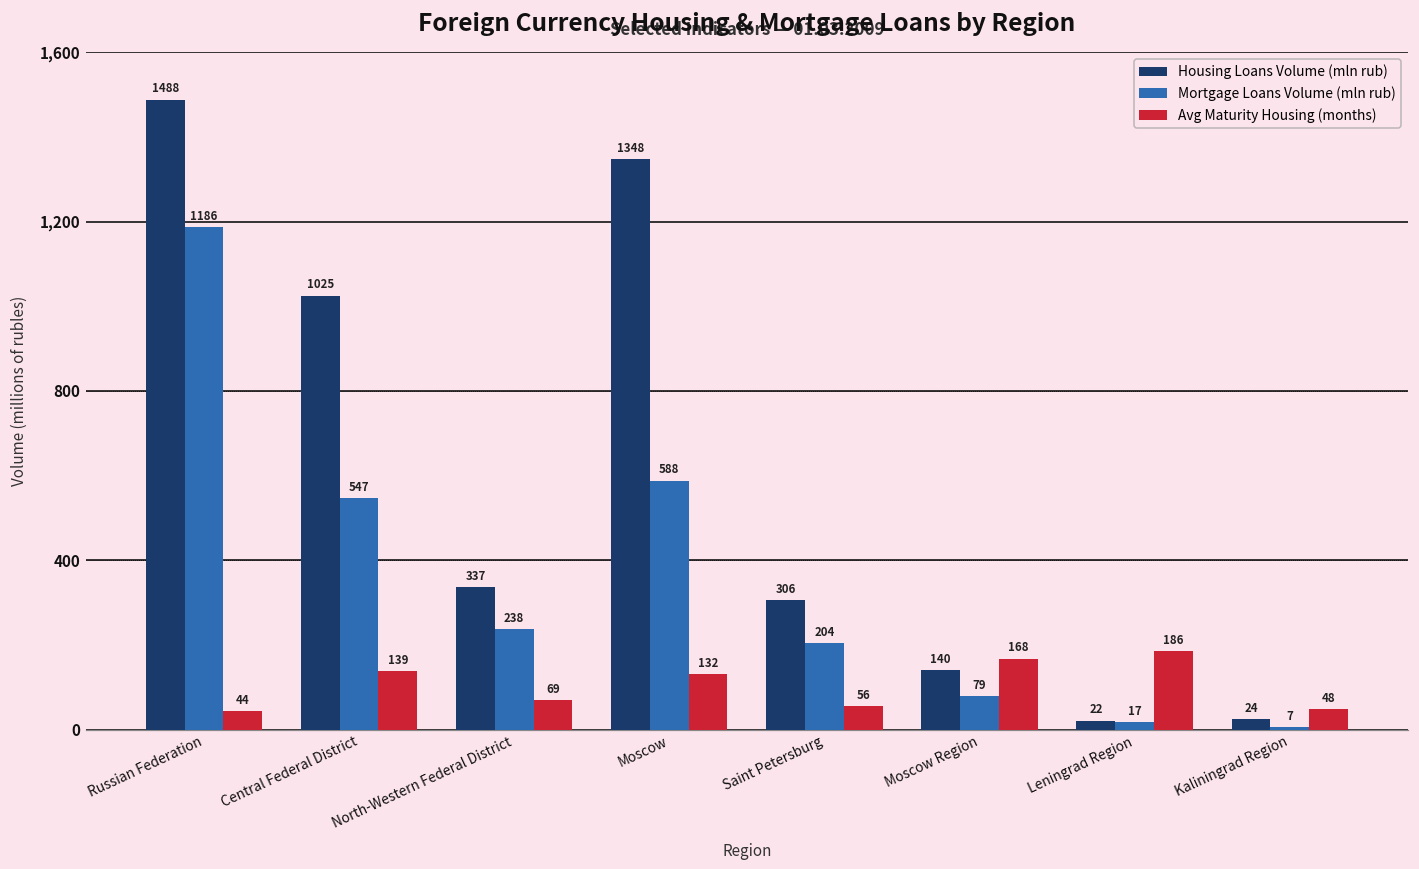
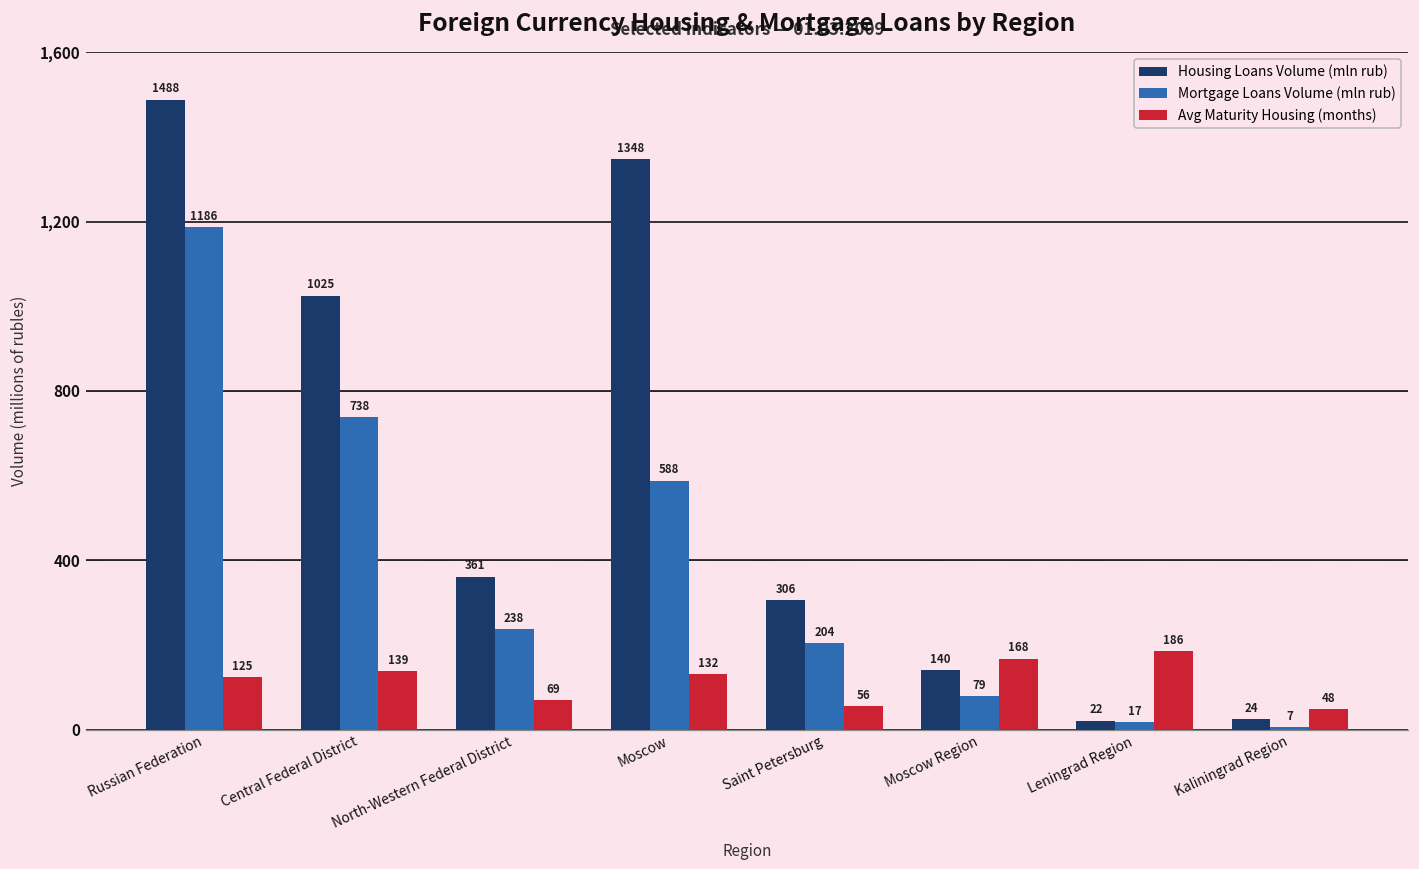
  {
    "Housing Loans Volume (mln rub)": {
      "Russian Federation": 1488,
      "Central Federal District": 1025,
-     "North-Western Federal District": 337,
+     "North-Western Federal District": 361,
      "Moscow": 1348,
      "Saint Petersburg": 306,
      "Moscow Region": 140,
      "Leningrad Region": 22,
      "Kaliningrad Region": 24
    },
    "Mortgage Loans Volume (mln rub)": {
      "Russian Federation": 1186,
-     "Central Federal District": 547,
+     "Central Federal District": 738,
      "North-Western Federal District": 238,
      "Moscow": 588,
      "Saint Petersburg": 204,
      "Moscow Region": 79,
      "Leningrad Region": 17,
      "Kaliningrad Region": 7
    },
    "Avg Maturity Housing (months)": {
-     "Russian Federation": 44,
+     "Russian Federation": 125,
      "Central Federal District": 139,
      "North-Western Federal District": 69,
      "Moscow": 132,
      "Saint Petersburg": 56,
      "Moscow Region": 168,
      "Leningrad Region": 186,
      "Kaliningrad Region": 48
    }
  }
